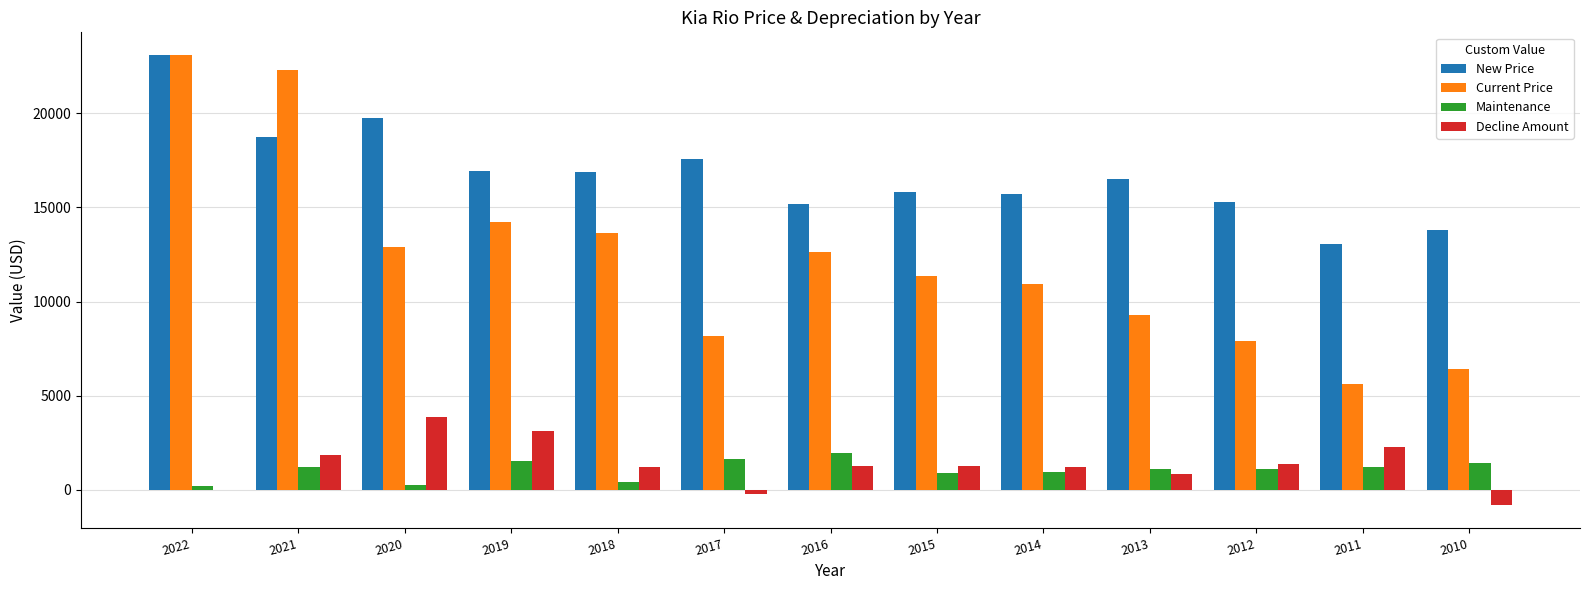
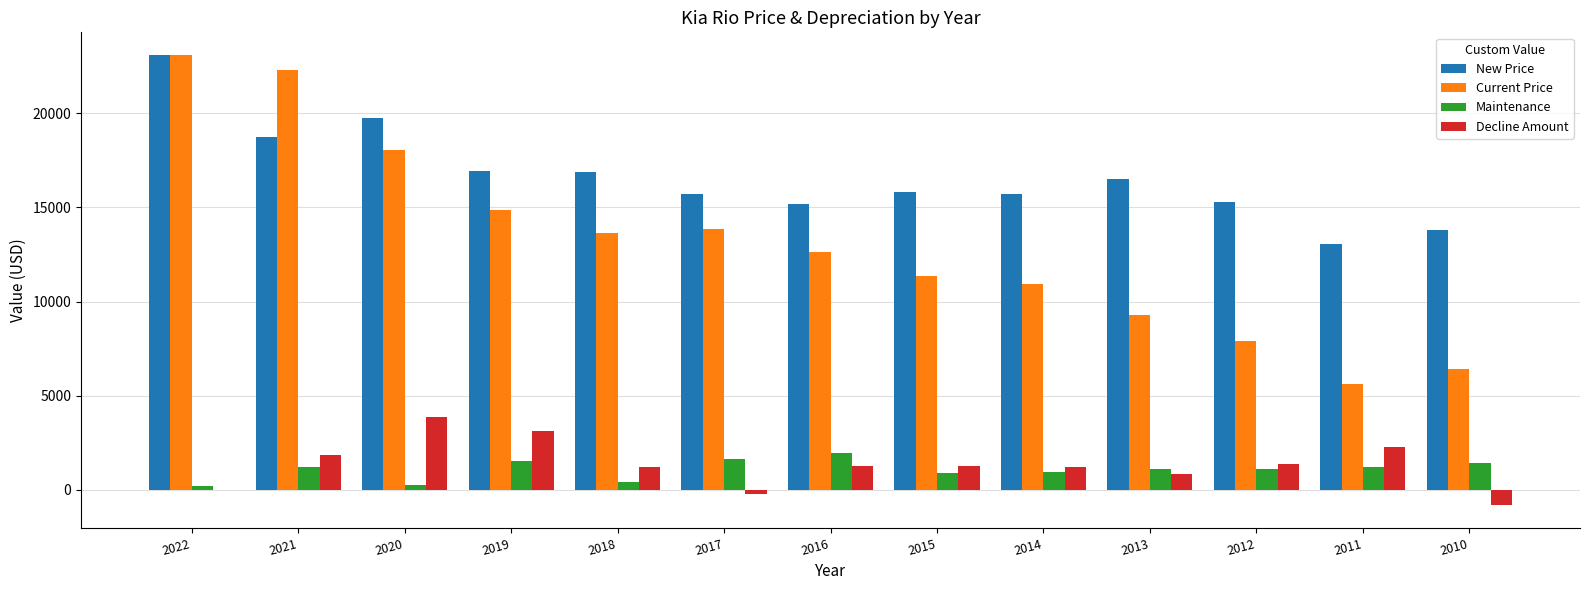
  {
    "New Price": {
      "2022": 23100,
      "2021": 18800,
      "2020": 19800,
      "2019": 16900,
      "2018": 16900,
-     "2017": 17600,
+     "2017": 15700,
      "2016": 15200,
      "2015": 15800,
      "2014": 15700,
      "2013": 16500,
      "2012": 15300,
      "2011": 13000,
      "2010": 13800
    },
    "Current Price": {
      "2022": 23100,
      "2021": 22300,
-     "2020": 12900,
-     "2019": 14200,
+     "2020": 18000,
+     "2019": 14900,
      "2018": 13700,
-     "2017": 8200,
+     "2017": 13900,
      "2016": 12600,
      "2015": 11300,
      "2014": 11000,
      "2013": 9300,
      "2012": 7900,
      "2011": 5600,
      "2010": 6400
    },
    "Maintenance": {
      "2022": 200,
      "2021": 1200,
      "2020": 300,
      "2019": 1500,
      "2018": 400,
      "2017": 1600,
      "2016": 2000,
      "2015": 900,
      "2014": 1000,
      "2013": 1100,
      "2012": 1100,
      "2011": 1200,
      "2010": 1400
    },
    "Decline Amount": {
      "2022": 0,
      "2021": 1900,
      "2020": 3900,
      "2019": 3100,
      "2018": 1200,
      "2017": -200,
      "2016": 1300,
      "2015": 1300,
      "2014": 1200,
      "2013": 800,
      "2012": 1400,
      "2011": 2300,
      "2010": -800
    }
  }
